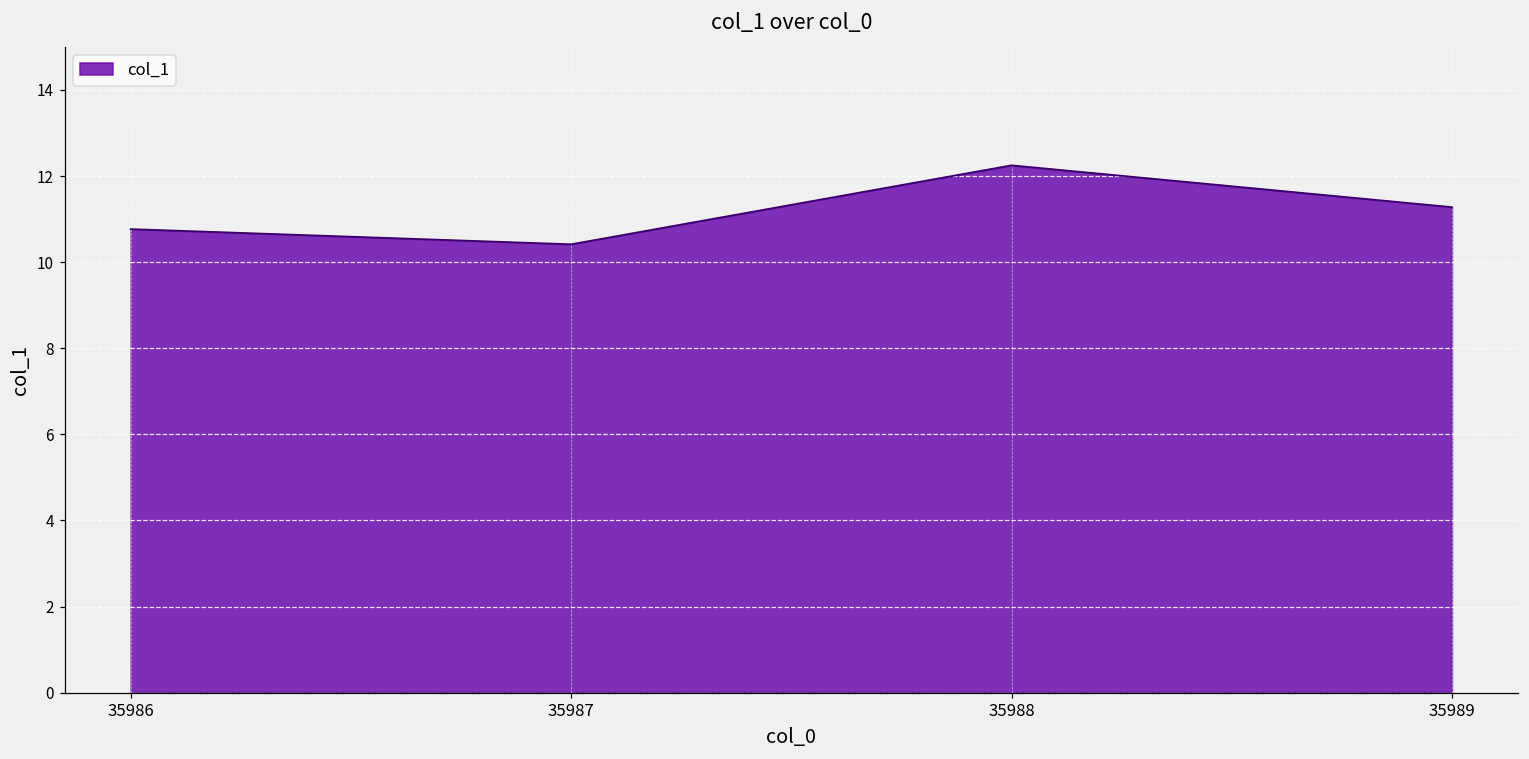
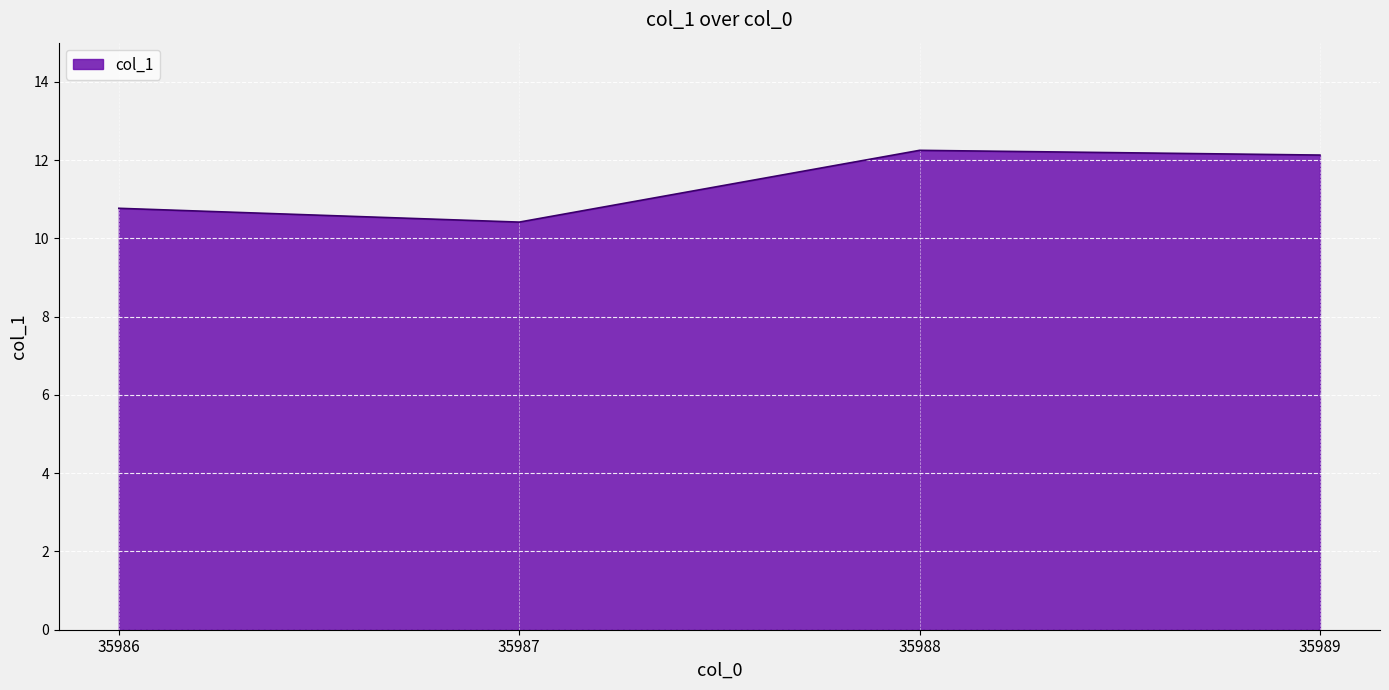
  {
    "35986": 10.8,
    "35987": 10.4,
    "35988": 12.2,
-   "35989": 11.3
+   "35989": 12.1
  }
